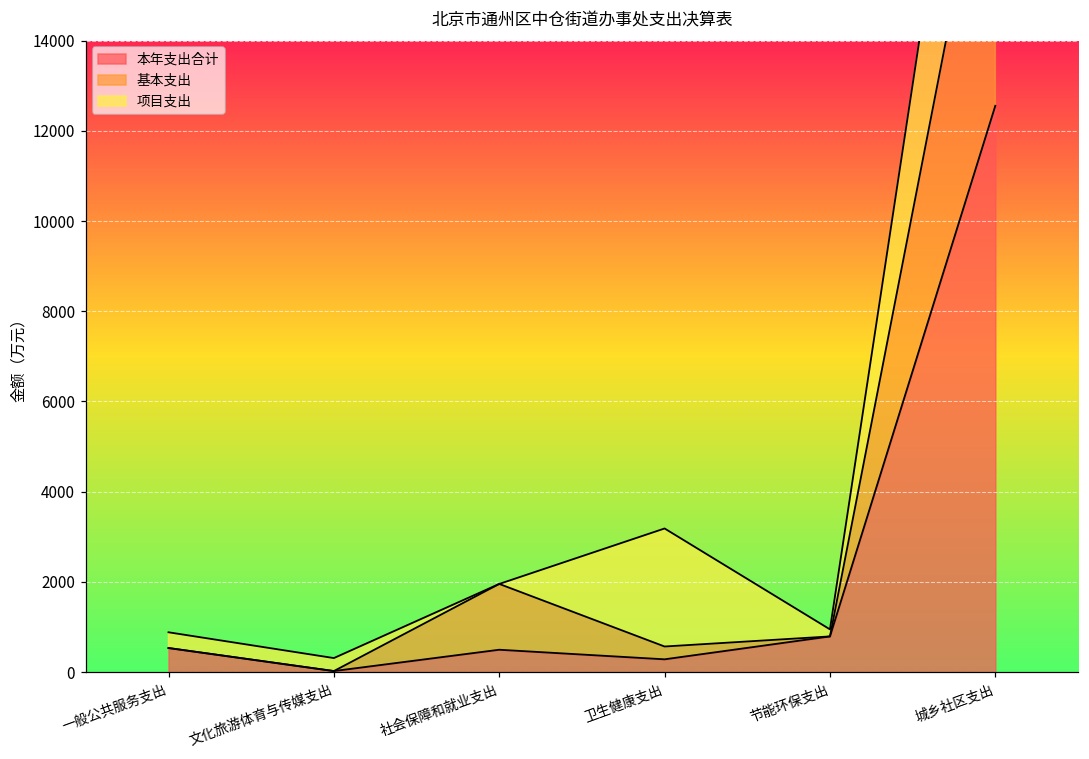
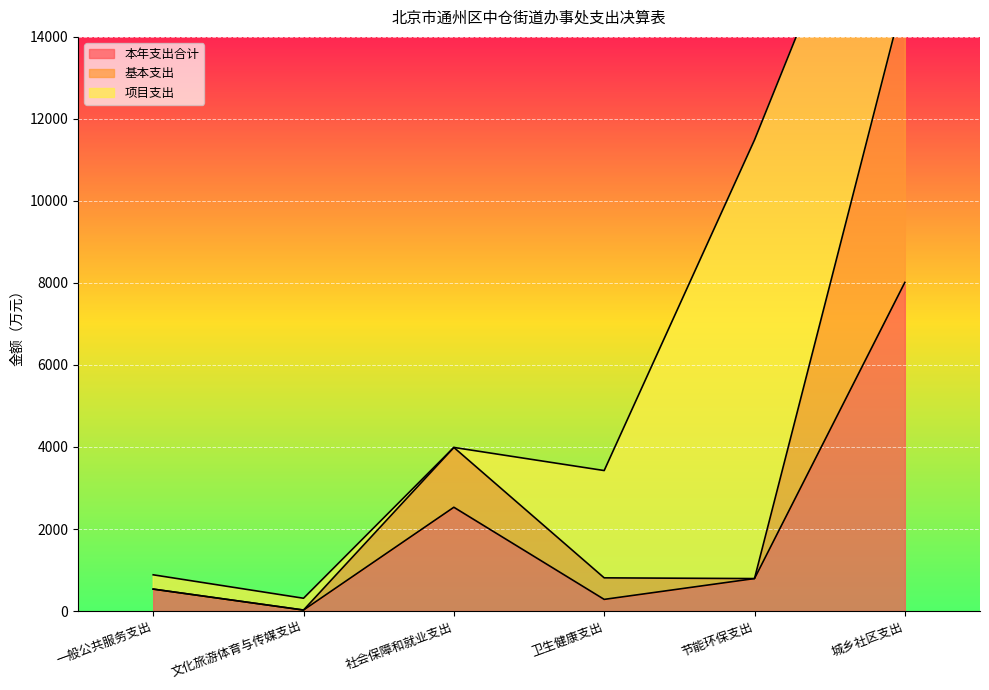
  {
    "本年支出合计": {
-     "社会保障和就业支出": 500,
+     "社会保障和就业支出": 2500,
      "卫生健康支出": 300,
-     "城乡社区支出": 12600
+     "城乡社区支出": 8000
    },
    "基本支出": {
-     "卫生健康支出": 300
+     "卫生健康支出": 500
    },
    "项目支出": {
      "一般公共服务支出": 300,
      "文化旅游体育与传媒支出": 300,
      "卫生健康支出": 2600,
-     "节能环保支出": 200
+     "节能环保支出": 10700
    }
  }
